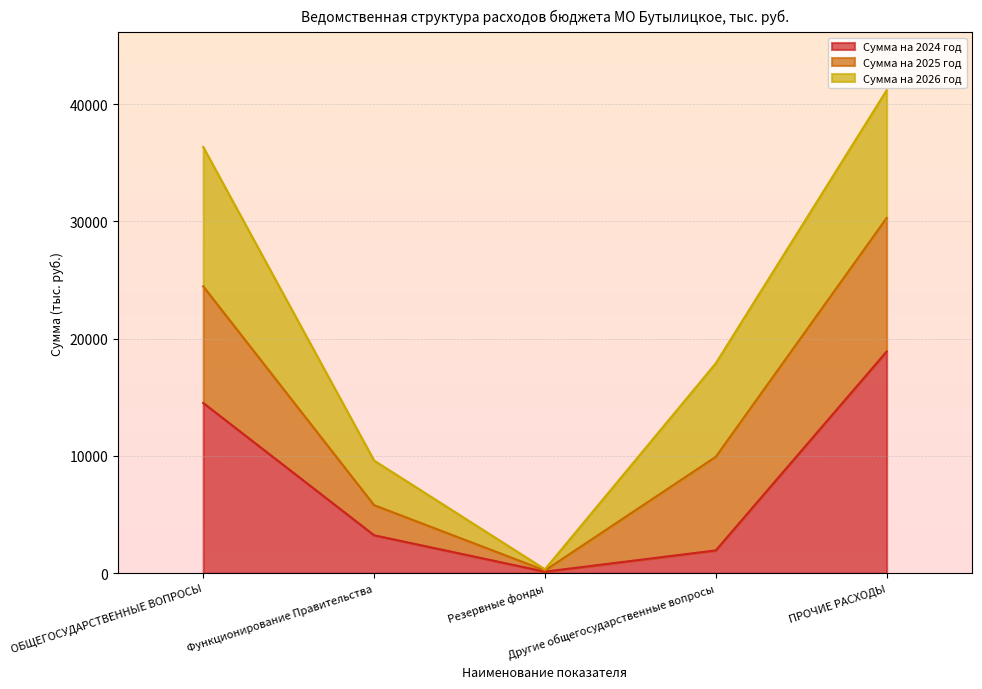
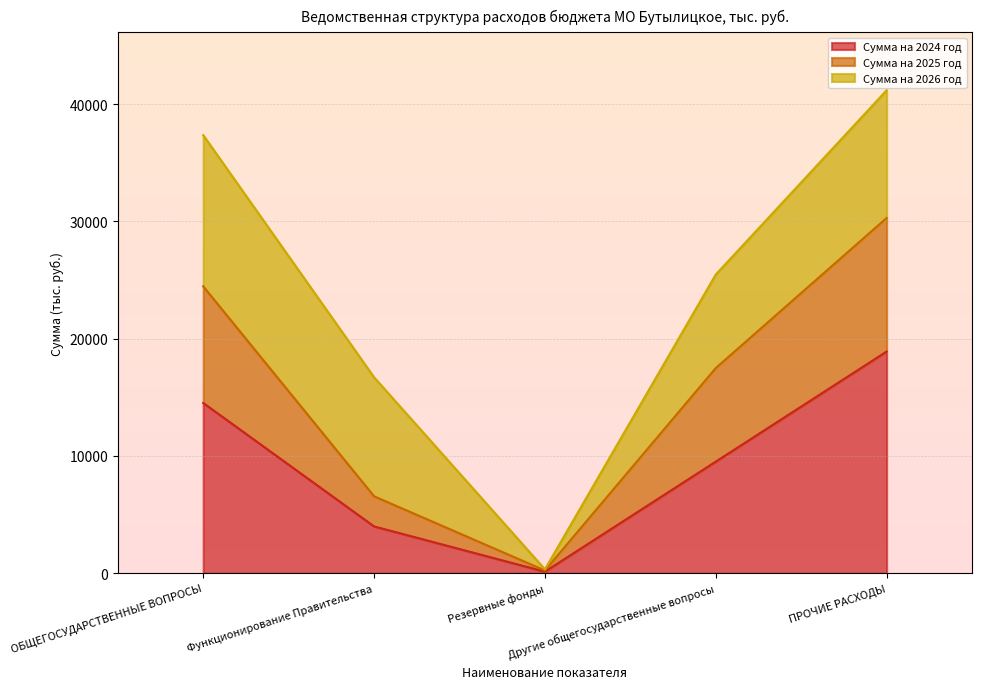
  {
    "Сумма на 2024 год": {
      "ОБЩЕГОСУДАРСТВЕННЫЕ ВОПРОСЫ": 14500,
-     "Функционирование Правительства": 3200,
-     "Другие общегосударственные вопросы": 1900,
+     "Функционирование Правительства": 4000,
+     "Другие общегосударственные вопросы": 9500,
      "ПРОЧИЕ РАСХОДЫ": 18900
    },
    "Сумма на 2025 год": {
      "ОБЩЕГОСУДАРСТВЕННЫЕ ВОПРОСЫ": 9900,
      "Функционирование Правительства": 2600,
      "Другие общегосударственные вопросы": 8000,
      "ПРОЧИЕ РАСХОДЫ": 11400
    },
    "Сумма на 2026 год": {
-     "ОБЩЕГОСУДАРСТВЕННЫЕ ВОПРОСЫ": 11900,
-     "Функционирование Правительства": 3800,
+     "ОБЩЕГОСУДАРСТВЕННЫЕ ВОПРОСЫ": 12900,
+     "Функционирование Правительства": 10100,
      "Другие общегосударственные вопросы": 8000,
      "ПРОЧИЕ РАСХОДЫ": 10900
    }
  }
